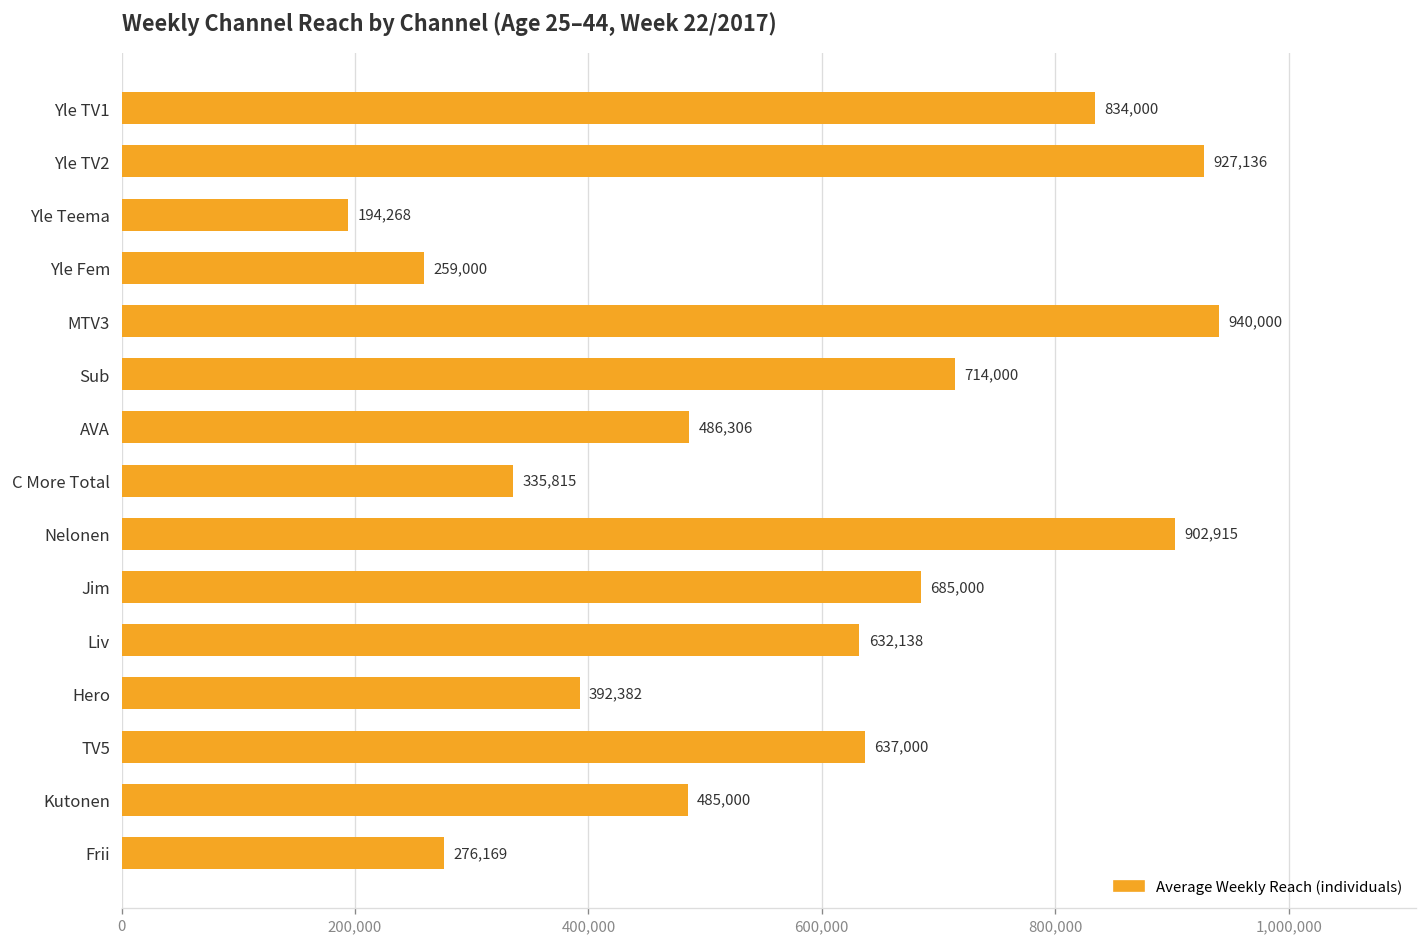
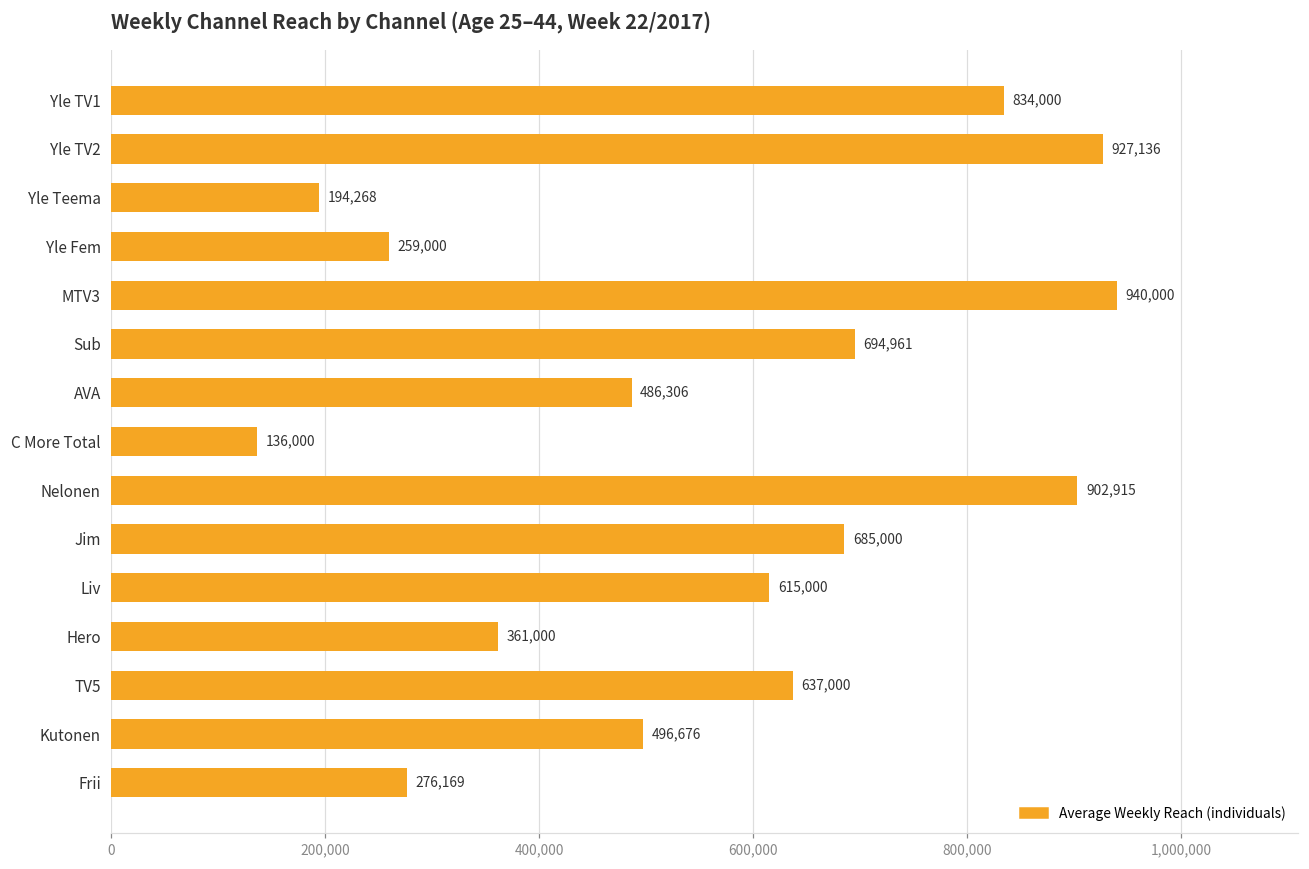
  {
    "Yle TV1": "834,000",
    "Yle TV2": "927,136",
    "Yle Teema": "194,268",
    "Yle Fem": "259,000",
    "MTV3": "940,000",
-   "Sub": "714,000",
+   "Sub": "694,961",
    "AVA": "486,306",
-   "C More Total": "335,815",
+   "C More Total": "136,000",
    "Nelonen": "902,915",
    "Jim": "685,000",
-   "Liv": "632,138",
-   "Hero": "392,382",
+   "Liv": "615,000",
+   "Hero": "361,000",
    "TV5": "637,000",
-   "Kutonen": "485,000",
+   "Kutonen": "496,676",
    "Frii": "276,169"
  }
